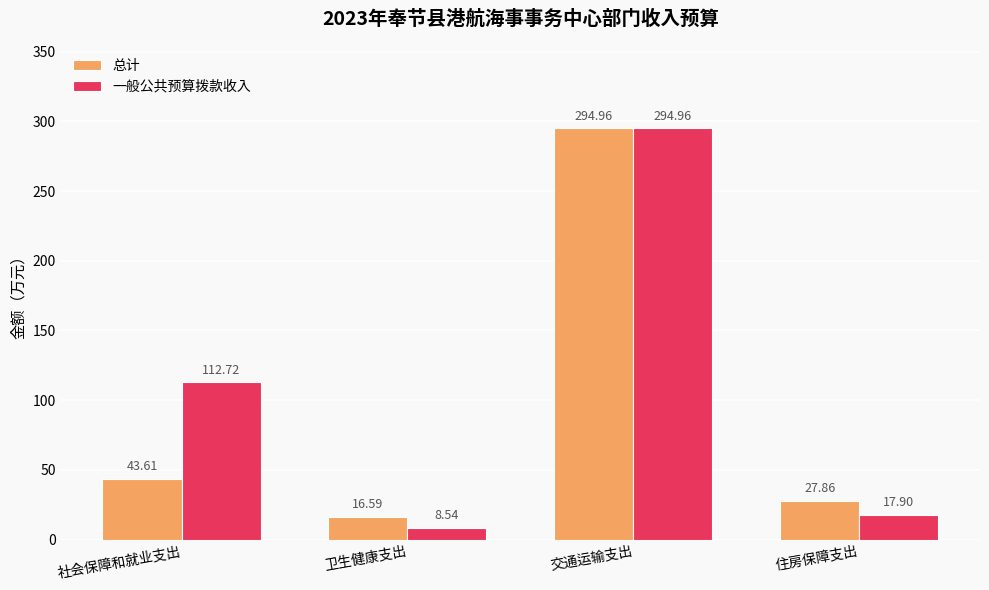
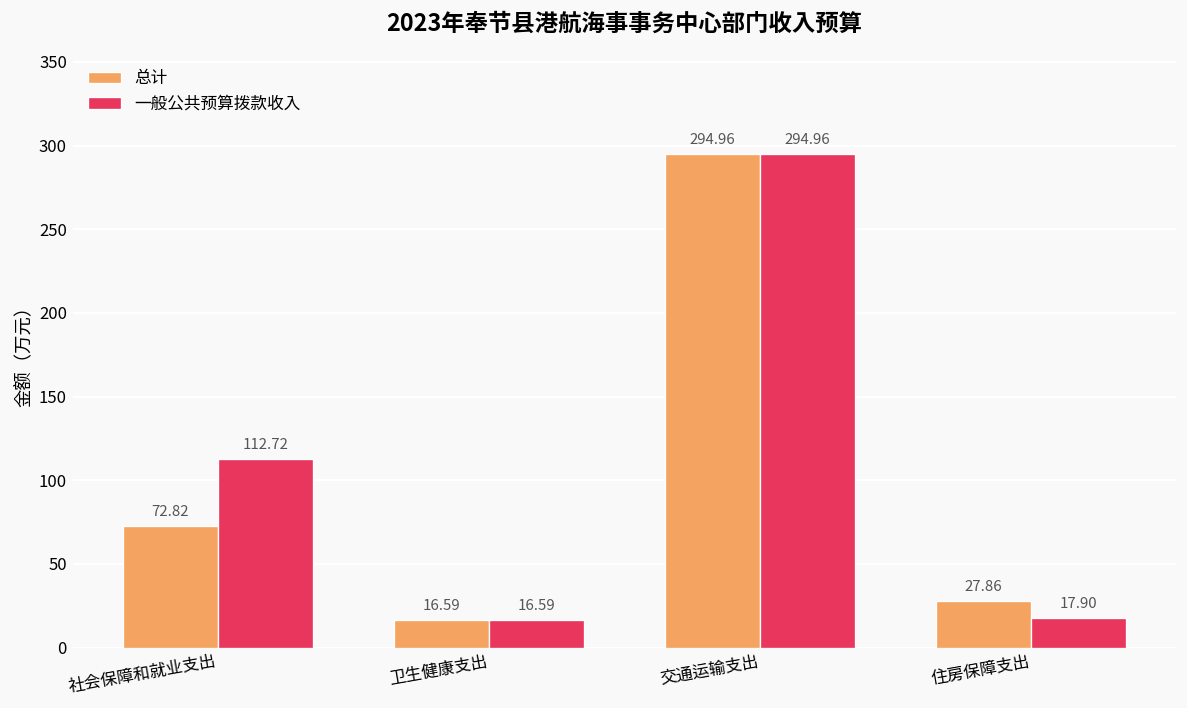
  {
    "总计": {
-     "社会保障和就业支出": 43.61,
+     "社会保障和就业支出": 72.82,
      "卫生健康支出": 16.59,
      "交通运输支出": 294.96,
      "住房保障支出": 27.86
    },
    "一般公共预算拨款收入": {
      "社会保障和就业支出": 112.72,
-     "卫生健康支出": 8.54,
+     "卫生健康支出": 16.59,
      "交通运输支出": 294.96,
      "住房保障支出": 17.90
    }
  }
